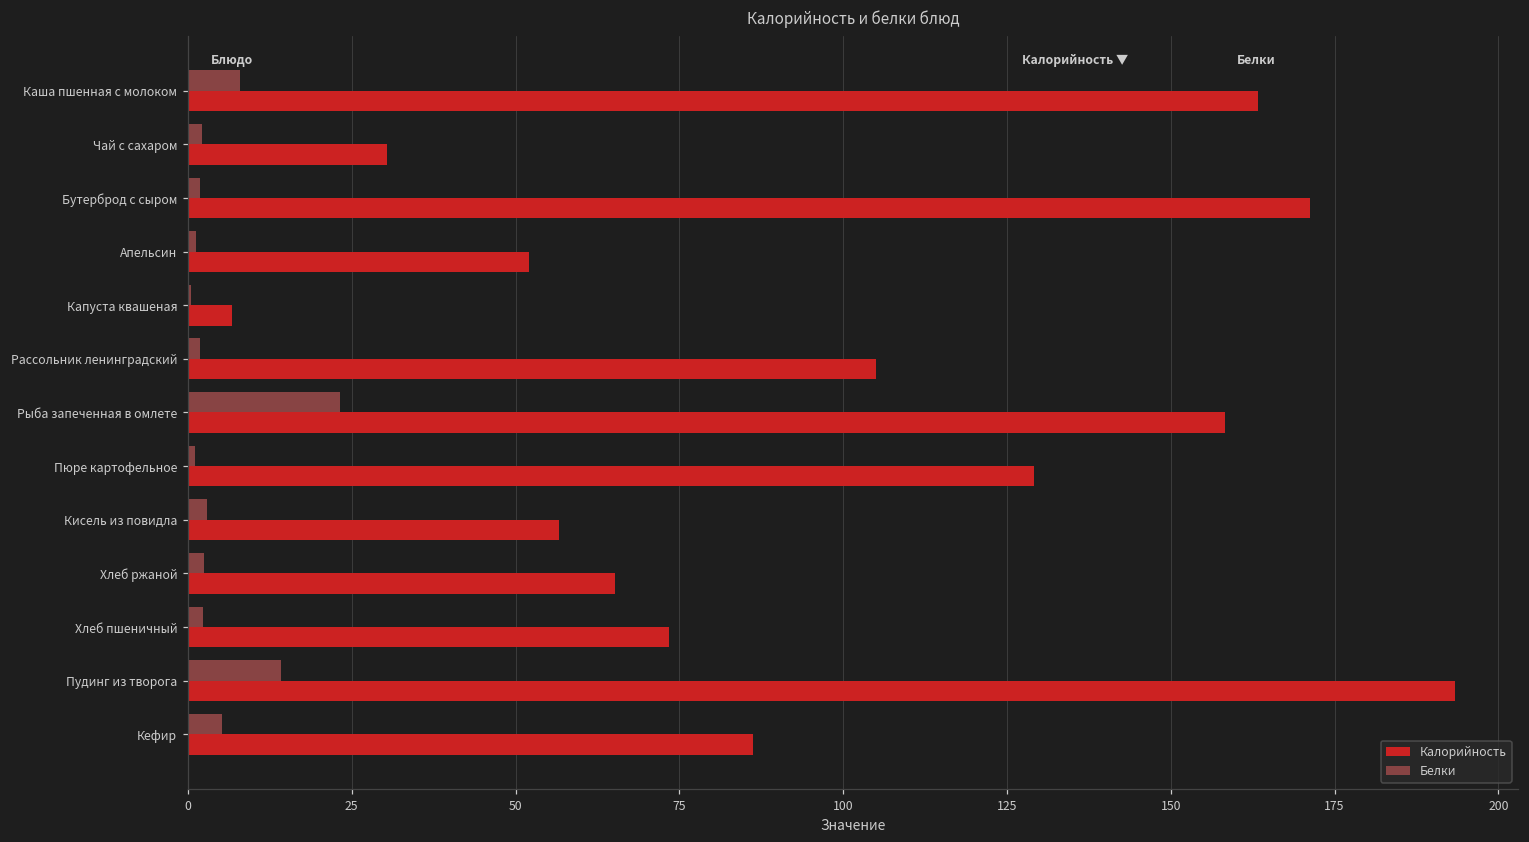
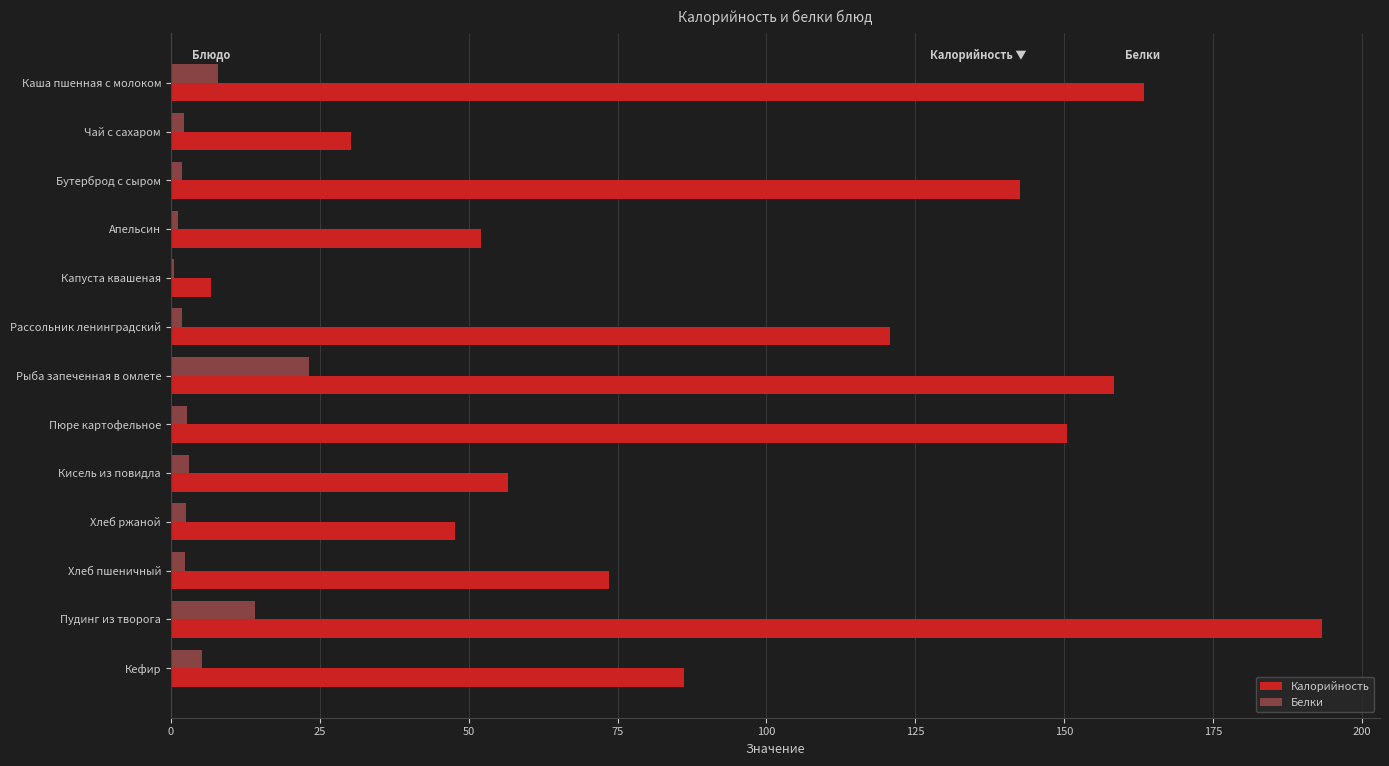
  {
    "Калорийность": {
      "Каша пшенная с молоком": 163,
      "Чай с сахаром": 30,
-     "Бутерброд с сыром": 171,
+     "Бутерброд с сыром": 143,
      "Апельсин": 52,
      "Капуста квашеная": 7,
-     "Рассольник ленинградский": 105,
+     "Рассольник ленинградский": 121,
      "Рыба запеченная в омлете": 158,
-     "Пюре картофельное": 129,
+     "Пюре картофельное": 150,
      "Кисель из повидла": 57,
-     "Хлеб ржаной": 65,
+     "Хлеб ржаной": 48,
      "Хлеб пшеничный": 74,
      "Пудинг из творога": 193,
      "Кефир": 86
    },
    "Белки": {
      "Каша пшенная с молоком": 8,
      "Чай с сахаром": 2,
      "Бутерброд с сыром": 2,
      "Апельсин": 1,
      "Капуста квашеная": 1,
      "Рассольник ленинградский": 2,
      "Рыба запеченная в омлете": 23,
-     "Пюре картофельное": 1,
+     "Пюре картофельное": 3,
      "Кисель из повидла": 3,
      "Хлеб ржаной": 3,
      "Хлеб пшеничный": 2,
      "Пудинг из творога": 14,
      "Кефир": 5
    }
  }
